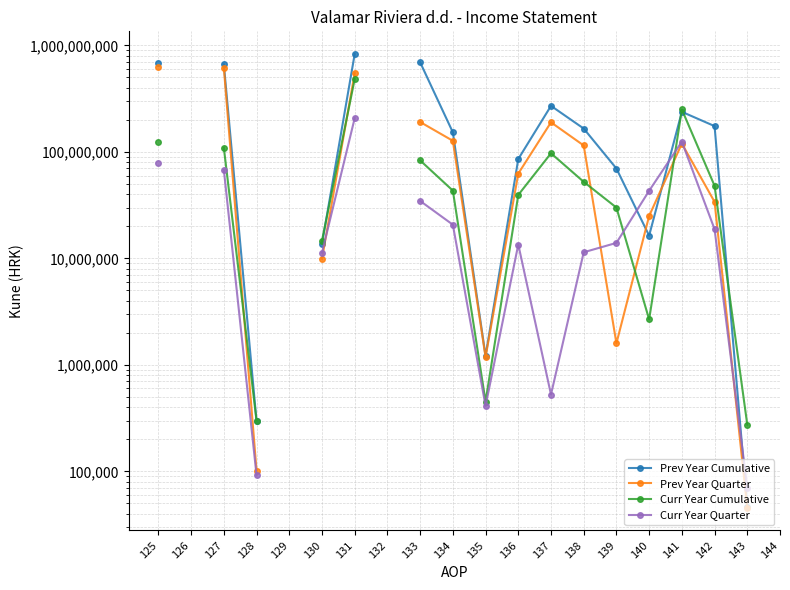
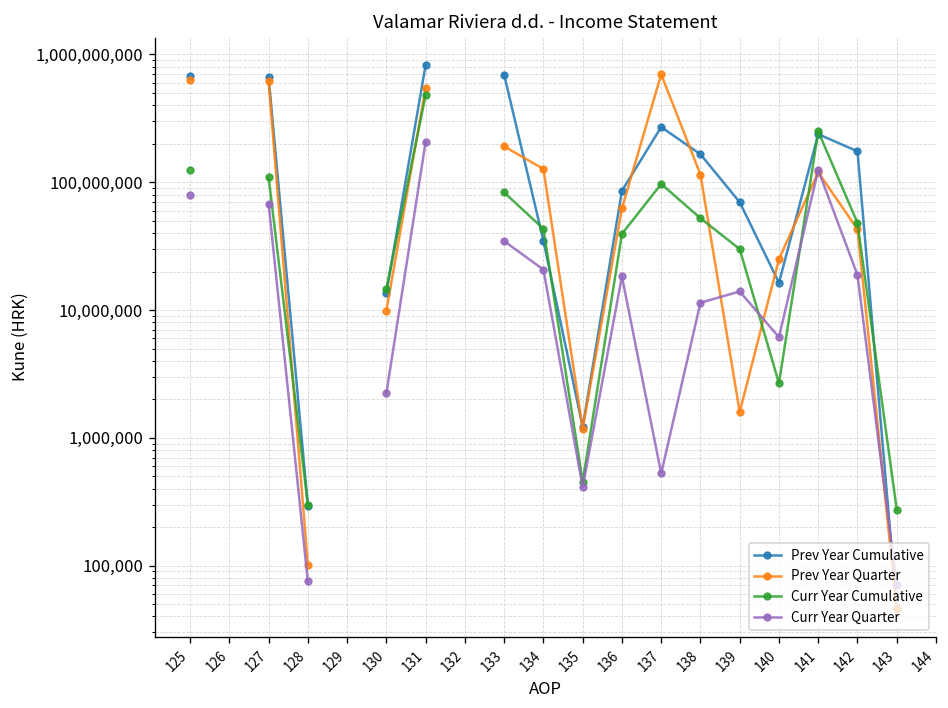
  {
    "Prev Year Cumulative": {
      "125": "700,000,000",
      "127": "700,000,000",
      "130": "14,000,000",
      "131": "800,000,000",
      "133": "700,000,000",
-     "134": "150,000,000",
+     "134": "35,000,000",
      "136": "90,000,000",
      "137": "270,000,000",
      "138": "170,000,000",
      "139": "70,000,000",
      "140": "16,000,000",
      "142": "170,000,000"
    },
    "Prev Year Quarter": {
      "125": "600,000,000",
      "127": "600,000,000",
      "128": "100,000",
      "130": "10,000,000",
      "131": "500,000,000",
      "133": "190,000,000",
      "134": "130,000,000",
      "136": "60,000,000",
-     "137": "190,000,000",
+     "137": "700,000,000",
      "138": "110,000,000",
      "139": "1,600,000",
      "140": "25,000,000",
-     "142": "34,000,000"
+     "142": "43,000,000"
    },
    "Curr Year Cumulative": {
      "125": "120,000,000",
      "127": "110,000,000",
      "130": "15,000,000",
      "131": "500,000,000",
      "133": "80,000,000",
      "134": "43,000,000",
      "135": "450,000",
      "136": "39,000,000",
      "137": "100,000,000",
      "138": "50,000,000",
      "139": "30,000,000",
      "140": "2,700,000",
      "142": "50,000,000",
      "143": "270,000"
    },
    "Curr Year Quarter": {
      "125": "80,000,000",
      "127": "70,000,000",
-     "128": "90,000",
-     "130": "11,000,000",
+     "128": "80,000",
+     "130": "2,200,000",
      "131": "210,000,000",
      "133": "35,000,000",
      "134": "21,000,000",
      "135": "410,000",
-     "136": "13,000,000",
+     "136": "18,000,000",
      "137": "500,000",
      "138": "11,000,000",
      "139": "14,000,000",
-     "140": "43,000,000",
+     "140": "6,000,000",
      "142": "19,000,000"
    }
  }
